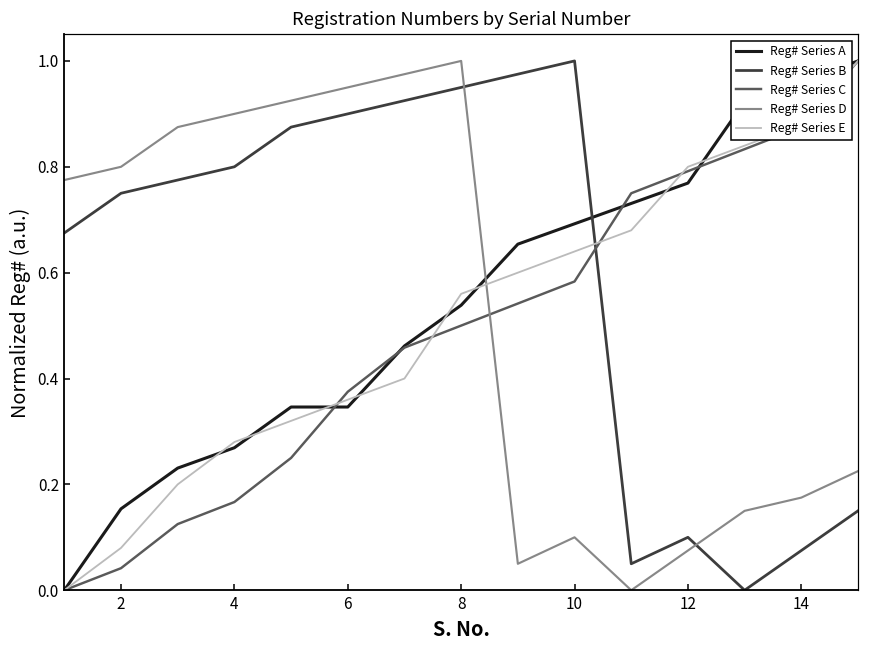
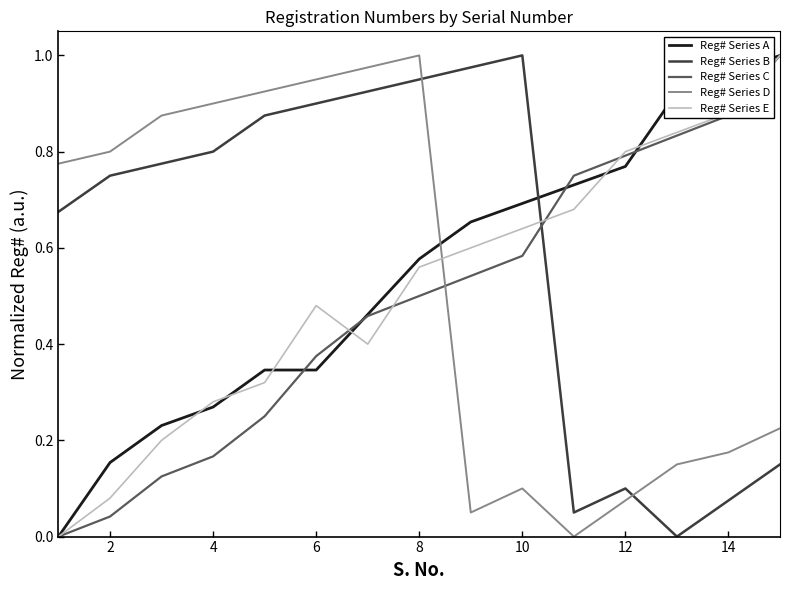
  {
    "Reg# Series A": {
      "2": 0.15,
      "4": 0.27,
      "6": 0.35,
-     "8": 0.54,
+     "8": 0.58,
      "10": 0.69,
      "12": 0.77
    },
    "Reg# Series D": {
      "2": 0.80,
      "4": 0.90,
      "6": 0.95,
      "8": 1.00,
      "10": 0.10,
      "12": 0.08,
      "14": 0.18
    },
    "Reg# Series E": {
      "2": 0.08,
      "4": 0.28,
-     "6": 0.36,
+     "6": 0.48,
      "8": 0.56,
      "10": 0.64,
      "12": 0.80
    }
  }
